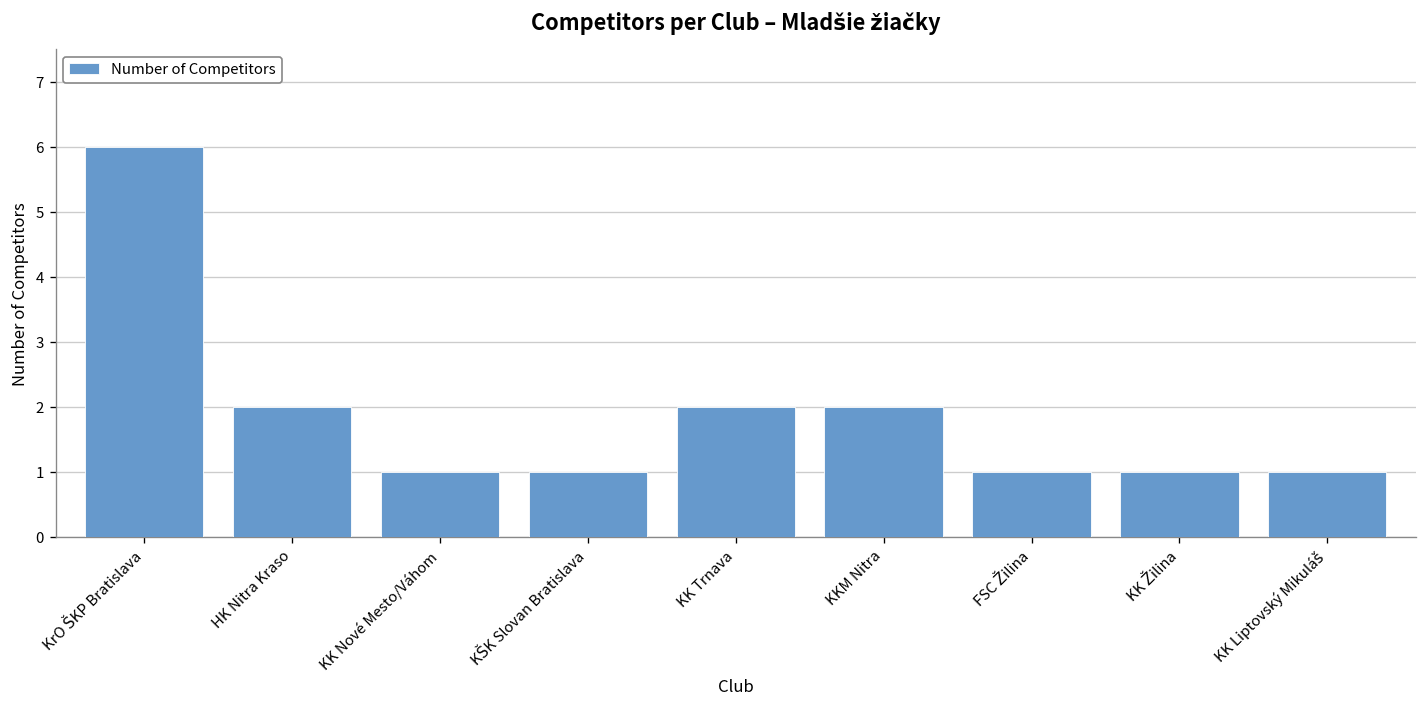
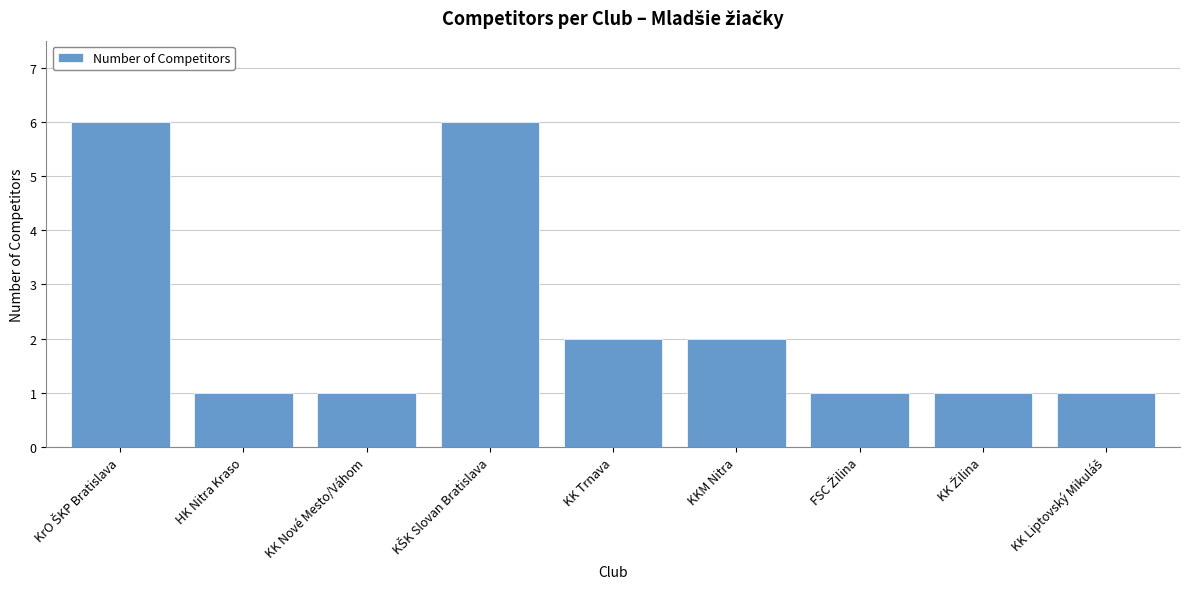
  {
    "KrO ŠKP Bratislava": 6,
-   "HK Nitra Kraso": 2,
+   "HK Nitra Kraso": 1,
    "KK Nové Mesto/Váhom": 1,
-   "KŠK Slovan Bratislava": 1,
+   "KŠK Slovan Bratislava": 6,
    "KK Trnava": 2,
    "KKM Nitra": 2,
    "FSC Žilina": 1,
    "KK Žilina": 1,
    "KK Liptovský Mikuláš": 1
  }
